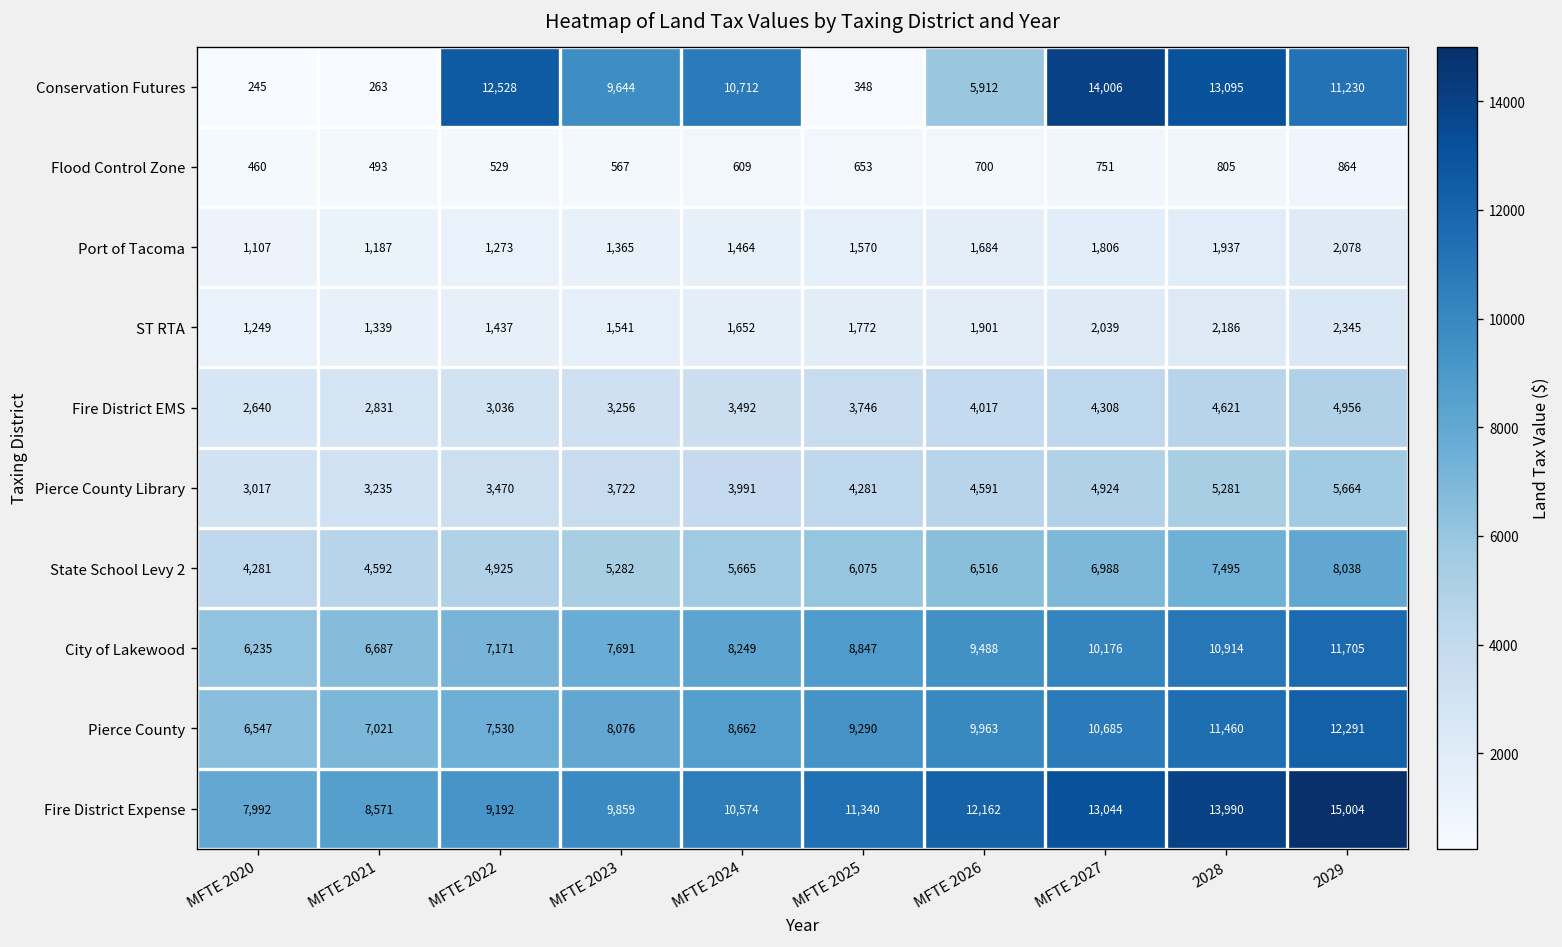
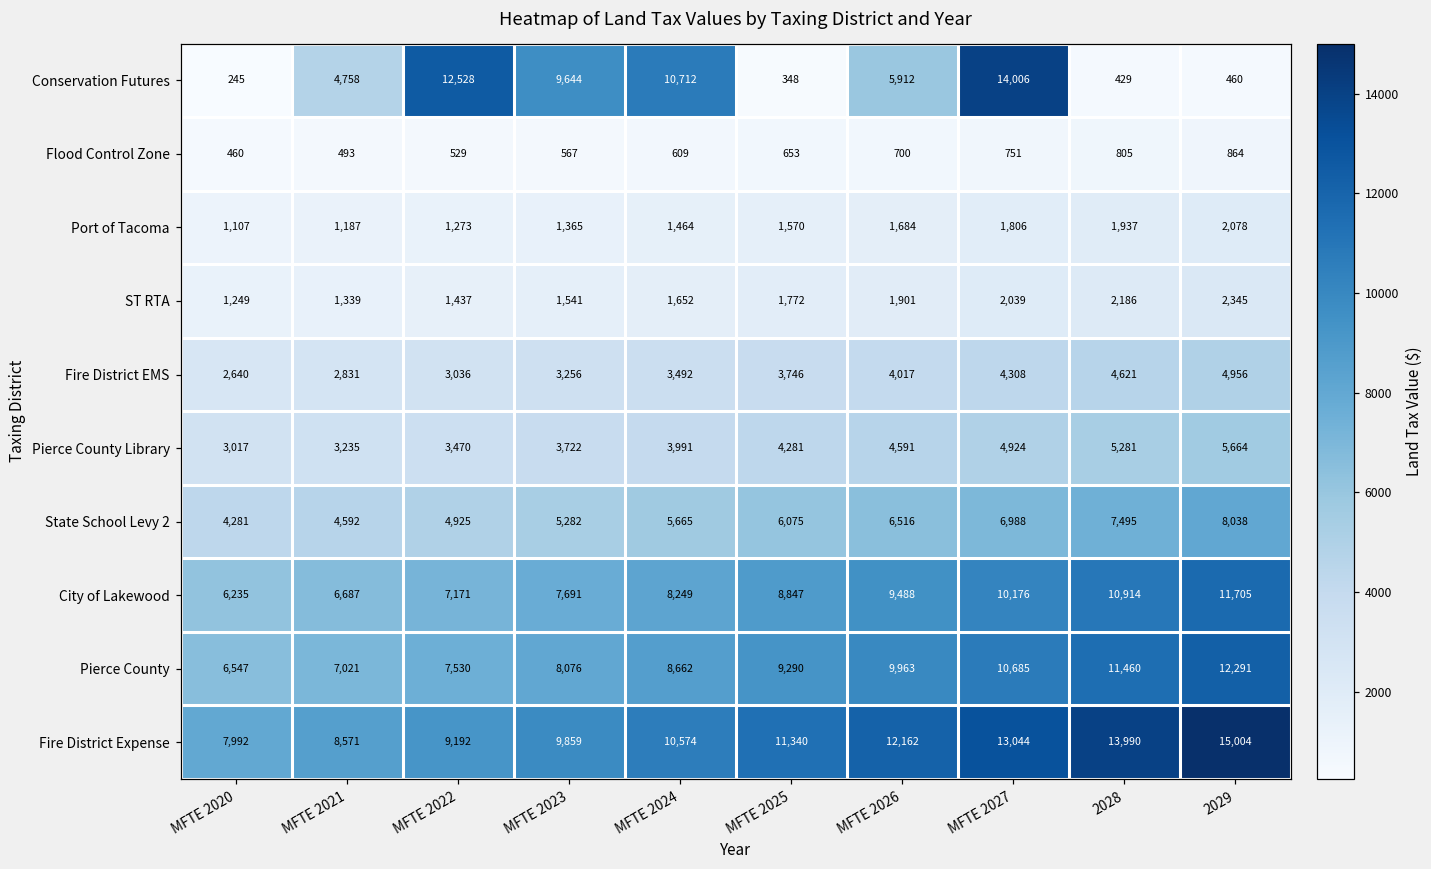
  {
    "Conservation Futures": {
      "MFTE 2020": "245",
-     "MFTE 2021": "263",
+     "MFTE 2021": "4,758",
      "MFTE 2022": "12,528",
      "MFTE 2023": "9,644",
      "MFTE 2024": "10,712",
      "MFTE 2025": "348",
      "MFTE 2026": "5,912",
      "MFTE 2027": "14,006",
-     "2028": "13,095",
-     "2029": "11,230"
+     "2028": "429",
+     "2029": "460"
    },
    "Flood Control Zone": {
      "MFTE 2020": "460",
      "MFTE 2021": "493",
      "MFTE 2022": "529",
      "MFTE 2023": "567",
      "MFTE 2024": "609",
      "MFTE 2025": "653",
      "MFTE 2026": "700",
      "MFTE 2027": "751",
      "2028": "805",
      "2029": "864"
    },
    "Port of Tacoma": {
      "MFTE 2020": "1,107",
      "MFTE 2021": "1,187",
      "MFTE 2022": "1,273",
      "MFTE 2023": "1,365",
      "MFTE 2024": "1,464",
      "MFTE 2025": "1,570",
      "MFTE 2026": "1,684",
      "MFTE 2027": "1,806",
      "2028": "1,937",
      "2029": "2,078"
    },
    "ST RTA": {
      "MFTE 2020": "1,249",
      "MFTE 2021": "1,339",
      "MFTE 2022": "1,437",
      "MFTE 2023": "1,541",
      "MFTE 2024": "1,652",
      "MFTE 2025": "1,772",
      "MFTE 2026": "1,901",
      "MFTE 2027": "2,039",
      "2028": "2,186",
      "2029": "2,345"
    },
    "Fire District EMS": {
      "MFTE 2020": "2,640",
      "MFTE 2021": "2,831",
      "MFTE 2022": "3,036",
      "MFTE 2023": "3,256",
      "MFTE 2024": "3,492",
      "MFTE 2025": "3,746",
      "MFTE 2026": "4,017",
      "MFTE 2027": "4,308",
      "2028": "4,621",
      "2029": "4,956"
    },
    "Pierce County Library": {
      "MFTE 2020": "3,017",
      "MFTE 2021": "3,235",
      "MFTE 2022": "3,470",
      "MFTE 2023": "3,722",
      "MFTE 2024": "3,991",
      "MFTE 2025": "4,281",
      "MFTE 2026": "4,591",
      "MFTE 2027": "4,924",
      "2028": "5,281",
      "2029": "5,664"
    },
    "State School Levy 2": {
      "MFTE 2020": "4,281",
      "MFTE 2021": "4,592",
      "MFTE 2022": "4,925",
      "MFTE 2023": "5,282",
      "MFTE 2024": "5,665",
      "MFTE 2025": "6,075",
      "MFTE 2026": "6,516",
      "MFTE 2027": "6,988",
      "2028": "7,495",
      "2029": "8,038"
    },
    "City of Lakewood": {
      "MFTE 2020": "6,235",
      "MFTE 2021": "6,687",
      "MFTE 2022": "7,171",
      "MFTE 2023": "7,691",
      "MFTE 2024": "8,249",
      "MFTE 2025": "8,847",
      "MFTE 2026": "9,488",
      "MFTE 2027": "10,176",
      "2028": "10,914",
      "2029": "11,705"
    },
    "Pierce County": {
      "MFTE 2020": "6,547",
      "MFTE 2021": "7,021",
      "MFTE 2022": "7,530",
      "MFTE 2023": "8,076",
      "MFTE 2024": "8,662",
      "MFTE 2025": "9,290",
      "MFTE 2026": "9,963",
      "MFTE 2027": "10,685",
      "2028": "11,460",
      "2029": "12,291"
    },
    "Fire District Expense": {
      "MFTE 2020": "7,992",
      "MFTE 2021": "8,571",
      "MFTE 2022": "9,192",
      "MFTE 2023": "9,859",
      "MFTE 2024": "10,574",
      "MFTE 2025": "11,340",
      "MFTE 2026": "12,162",
      "MFTE 2027": "13,044",
      "2028": "13,990",
      "2029": "15,004"
    }
  }
